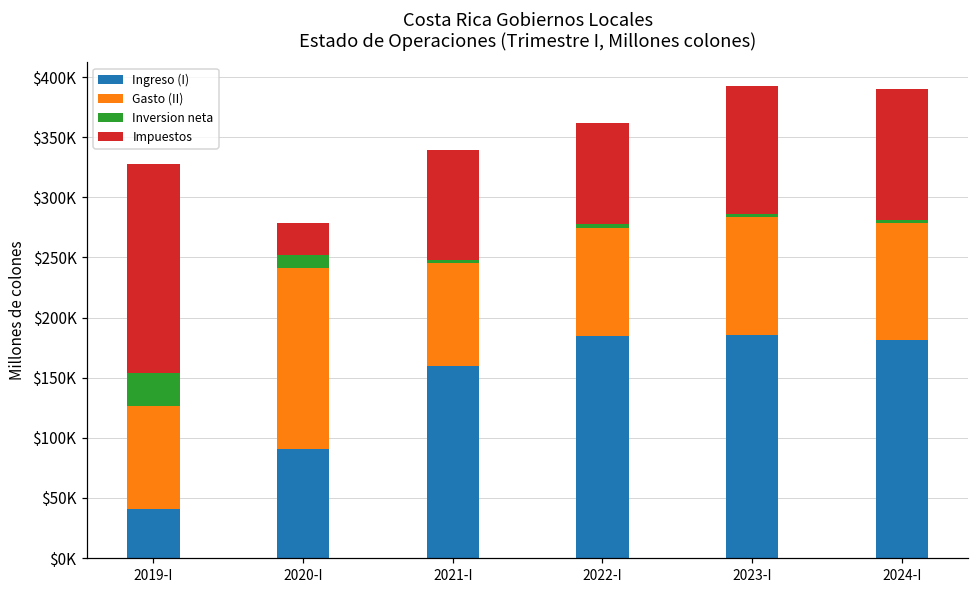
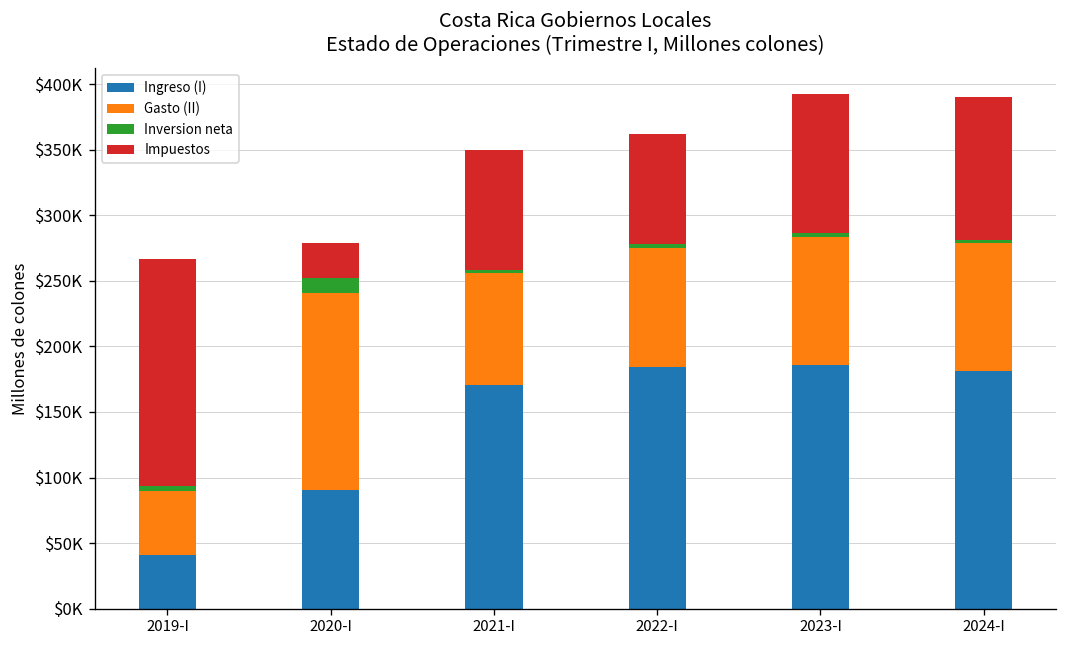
  {
    "Ingreso (I)": {
      "2019-I": "$41000",
      "2020-I": "$91000",
-     "2021-I": "$160000",
+     "2021-I": "$170000",
      "2022-I": "$184000",
      "2023-I": "$186000",
      "2024-I": "$181000"
    },
    "Gasto (II)": {
-     "2019-I": "$86000",
+     "2019-I": "$49000",
      "2020-I": "$150000",
      "2021-I": "$86000",
      "2022-I": "$90000",
      "2023-I": "$98000",
      "2024-I": "$97000"
    },
    "Inversion neta": {
-     "2019-I": "$28000",
+     "2019-I": "$4000",
      "2020-I": "$11000",
      "2021-I": "$3000",
      "2022-I": "$3000",
      "2023-I": "$3000",
      "2024-I": "$3000"
    },
    "Impuestos": {
      "2019-I": "$174000",
      "2020-I": "$26000",
      "2021-I": "$91000",
      "2022-I": "$84000",
      "2023-I": "$106000",
      "2024-I": "$109000"
    }
  }
